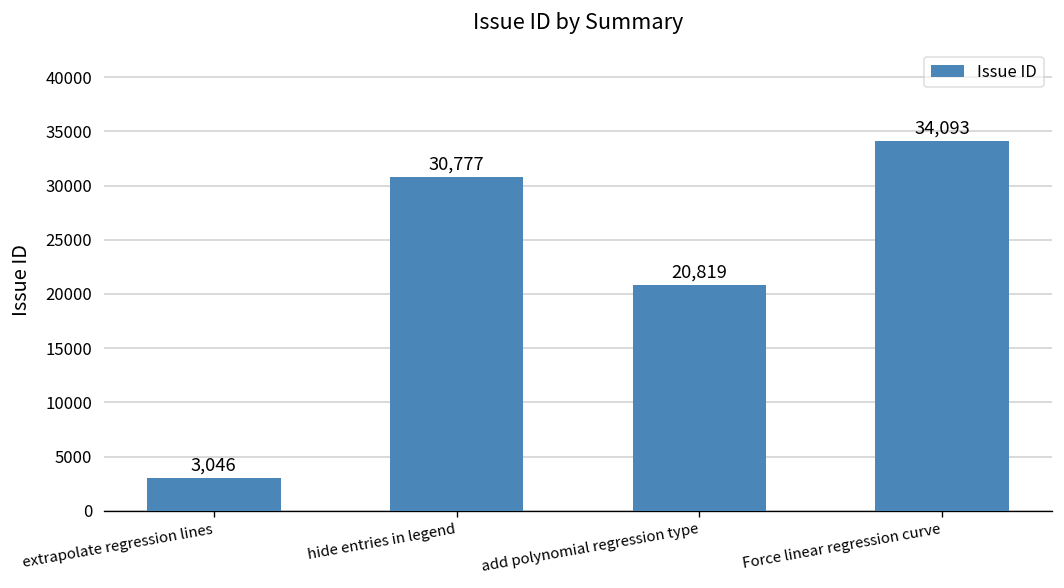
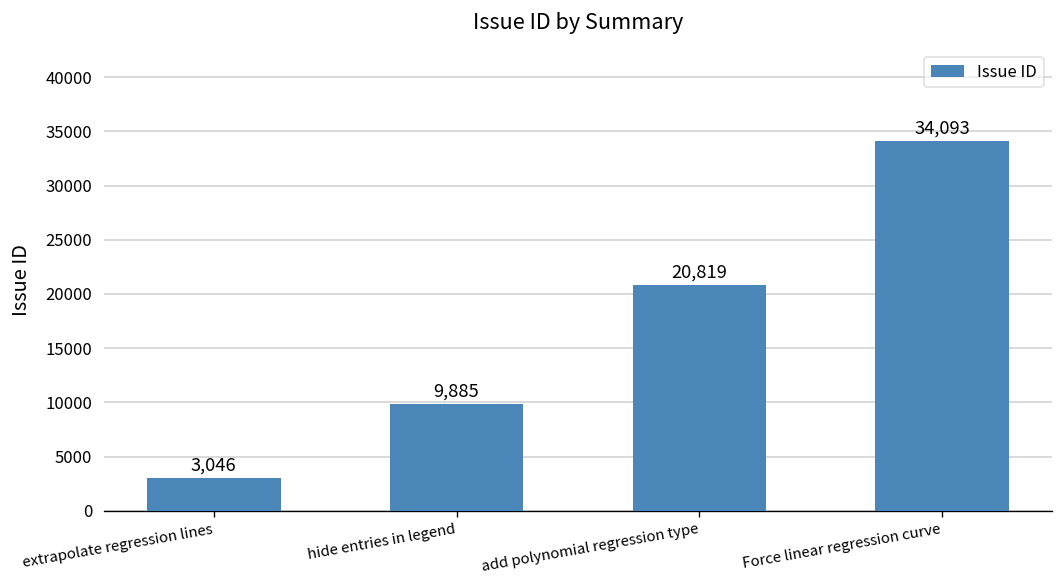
  {
    "extrapolate regression lines": "3,046",
-   "hide entries in legend": "30,777",
+   "hide entries in legend": "9,885",
    "add polynomial regression type": "20,819",
    "Force linear regression curve": "34,093"
  }
